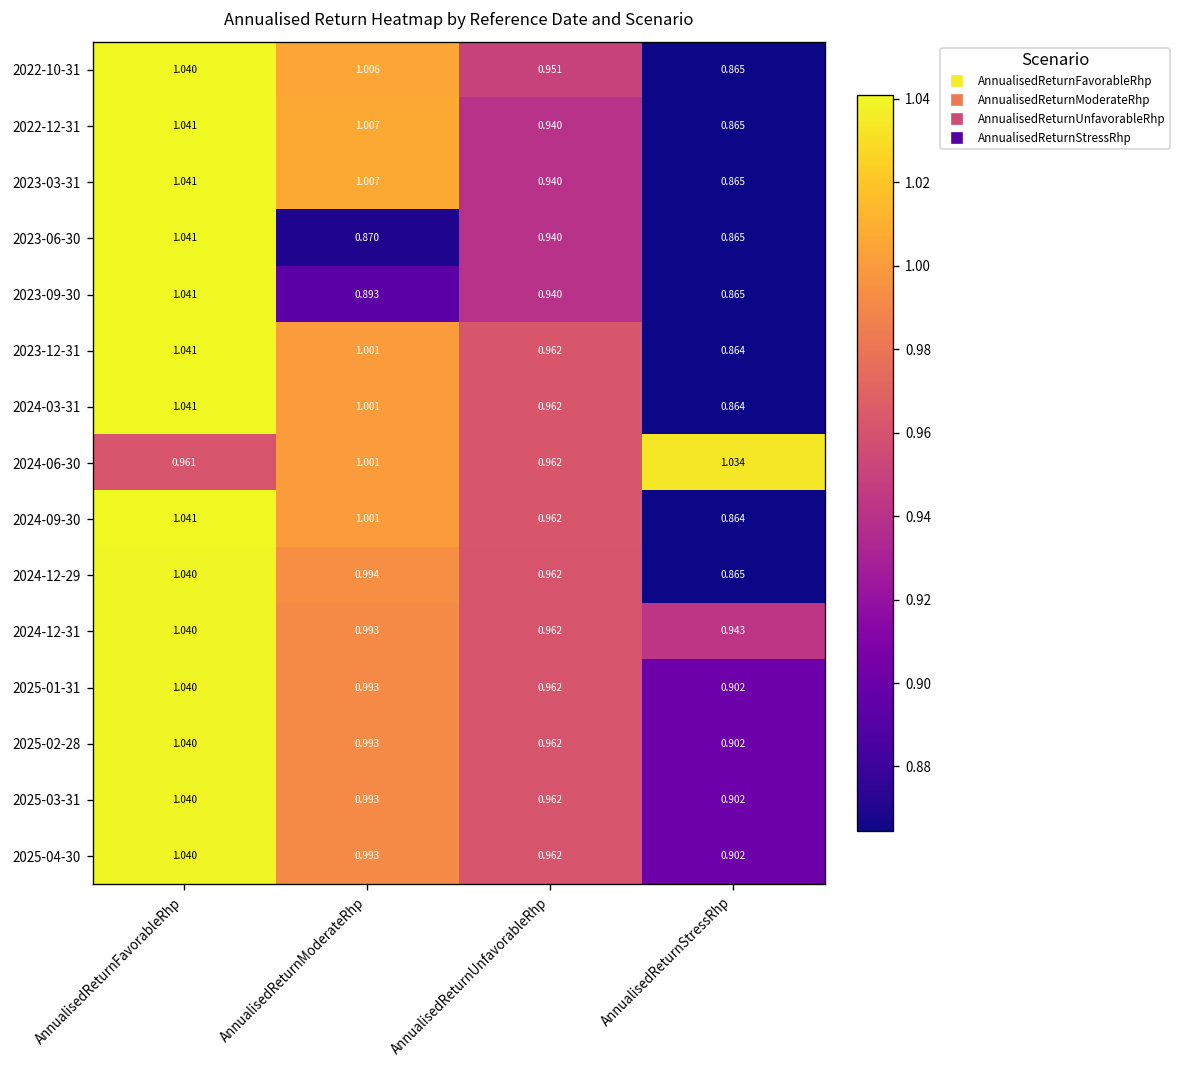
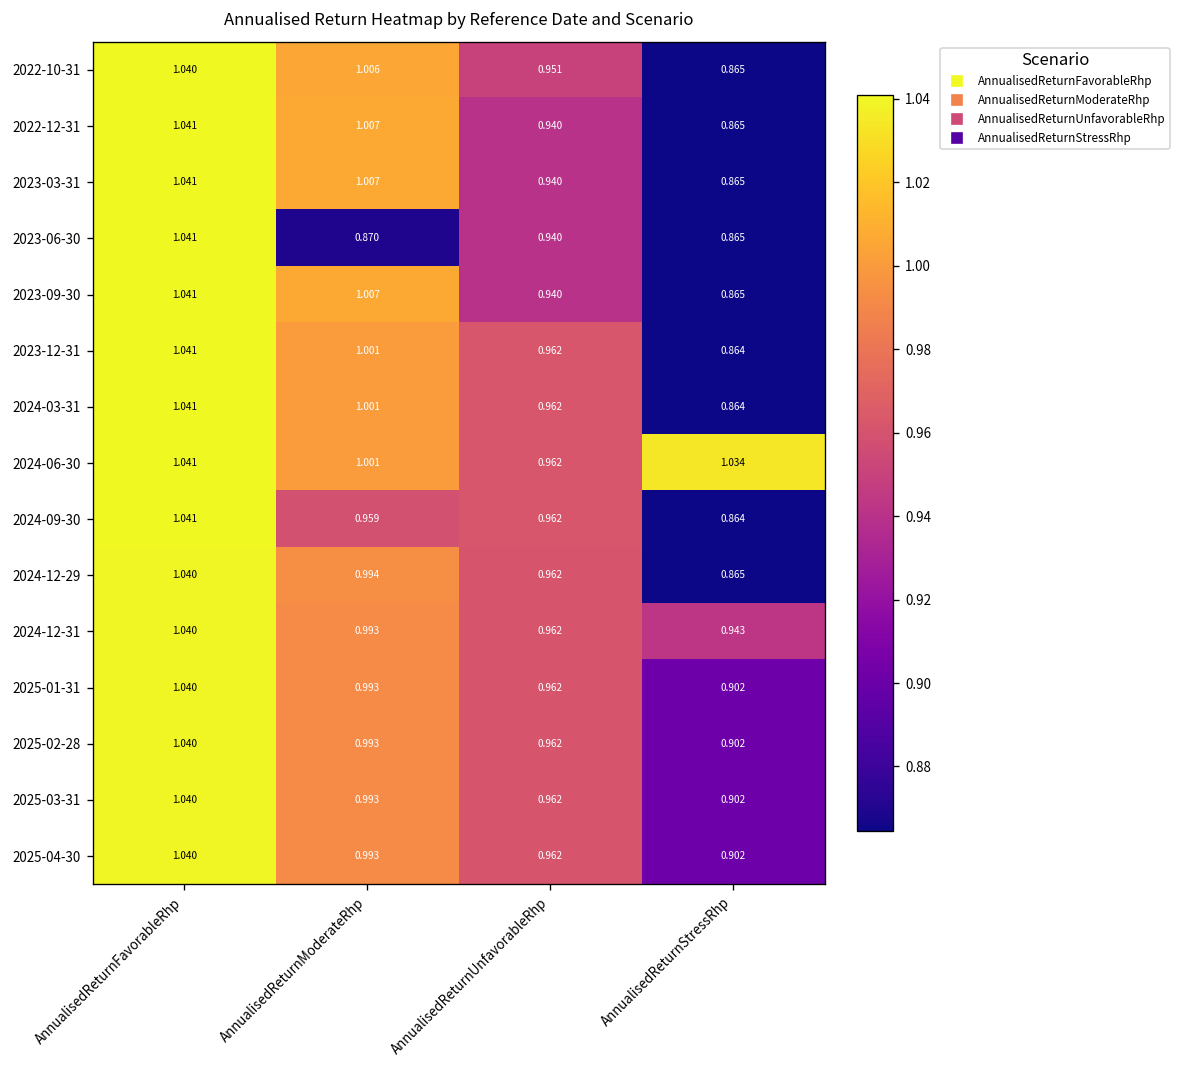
  {
    "2022-10-31": {
      "AnnualisedReturnFavorableRhp": 1.040,
      "AnnualisedReturnModerateRhp": 1.006,
      "AnnualisedReturnUnfavorableRhp": 0.951,
      "AnnualisedReturnStressRhp": 0.865
    },
    "2022-12-31": {
      "AnnualisedReturnFavorableRhp": 1.041,
      "AnnualisedReturnModerateRhp": 1.007,
      "AnnualisedReturnUnfavorableRhp": 0.940,
      "AnnualisedReturnStressRhp": 0.865
    },
    "2023-03-31": {
      "AnnualisedReturnFavorableRhp": 1.041,
      "AnnualisedReturnModerateRhp": 1.007,
      "AnnualisedReturnUnfavorableRhp": 0.940,
      "AnnualisedReturnStressRhp": 0.865
    },
    "2023-06-30": {
      "AnnualisedReturnFavorableRhp": 1.041,
      "AnnualisedReturnModerateRhp": 0.870,
      "AnnualisedReturnUnfavorableRhp": 0.940,
      "AnnualisedReturnStressRhp": 0.865
    },
    "2023-09-30": {
      "AnnualisedReturnFavorableRhp": 1.041,
-     "AnnualisedReturnModerateRhp": 0.893,
+     "AnnualisedReturnModerateRhp": 1.007,
      "AnnualisedReturnUnfavorableRhp": 0.940,
      "AnnualisedReturnStressRhp": 0.865
    },
    "2023-12-31": {
      "AnnualisedReturnFavorableRhp": 1.041,
      "AnnualisedReturnModerateRhp": 1.001,
      "AnnualisedReturnUnfavorableRhp": 0.962,
      "AnnualisedReturnStressRhp": 0.864
    },
    "2024-03-31": {
      "AnnualisedReturnFavorableRhp": 1.041,
      "AnnualisedReturnModerateRhp": 1.001,
      "AnnualisedReturnUnfavorableRhp": 0.962,
      "AnnualisedReturnStressRhp": 0.864
    },
    "2024-06-30": {
-     "AnnualisedReturnFavorableRhp": 0.961,
+     "AnnualisedReturnFavorableRhp": 1.041,
      "AnnualisedReturnModerateRhp": 1.001,
      "AnnualisedReturnUnfavorableRhp": 0.962,
      "AnnualisedReturnStressRhp": 1.034
    },
    "2024-09-30": {
      "AnnualisedReturnFavorableRhp": 1.041,
-     "AnnualisedReturnModerateRhp": 1.001,
+     "AnnualisedReturnModerateRhp": 0.959,
      "AnnualisedReturnUnfavorableRhp": 0.962,
      "AnnualisedReturnStressRhp": 0.864
    },
    "2024-12-29": {
      "AnnualisedReturnFavorableRhp": 1.040,
      "AnnualisedReturnModerateRhp": 0.994,
      "AnnualisedReturnUnfavorableRhp": 0.962,
      "AnnualisedReturnStressRhp": 0.865
    },
    "2024-12-31": {
      "AnnualisedReturnFavorableRhp": 1.040,
      "AnnualisedReturnModerateRhp": 0.993,
      "AnnualisedReturnUnfavorableRhp": 0.962,
      "AnnualisedReturnStressRhp": 0.943
    },
    "2025-01-31": {
      "AnnualisedReturnFavorableRhp": 1.040,
      "AnnualisedReturnModerateRhp": 0.993,
      "AnnualisedReturnUnfavorableRhp": 0.962,
      "AnnualisedReturnStressRhp": 0.902
    },
    "2025-02-28": {
      "AnnualisedReturnFavorableRhp": 1.040,
      "AnnualisedReturnModerateRhp": 0.993,
      "AnnualisedReturnUnfavorableRhp": 0.962,
      "AnnualisedReturnStressRhp": 0.902
    },
    "2025-03-31": {
      "AnnualisedReturnFavorableRhp": 1.040,
      "AnnualisedReturnModerateRhp": 0.993,
      "AnnualisedReturnUnfavorableRhp": 0.962,
      "AnnualisedReturnStressRhp": 0.902
    },
    "2025-04-30": {
      "AnnualisedReturnFavorableRhp": 1.040,
      "AnnualisedReturnModerateRhp": 0.993,
      "AnnualisedReturnUnfavorableRhp": 0.962,
      "AnnualisedReturnStressRhp": 0.902
    }
  }
